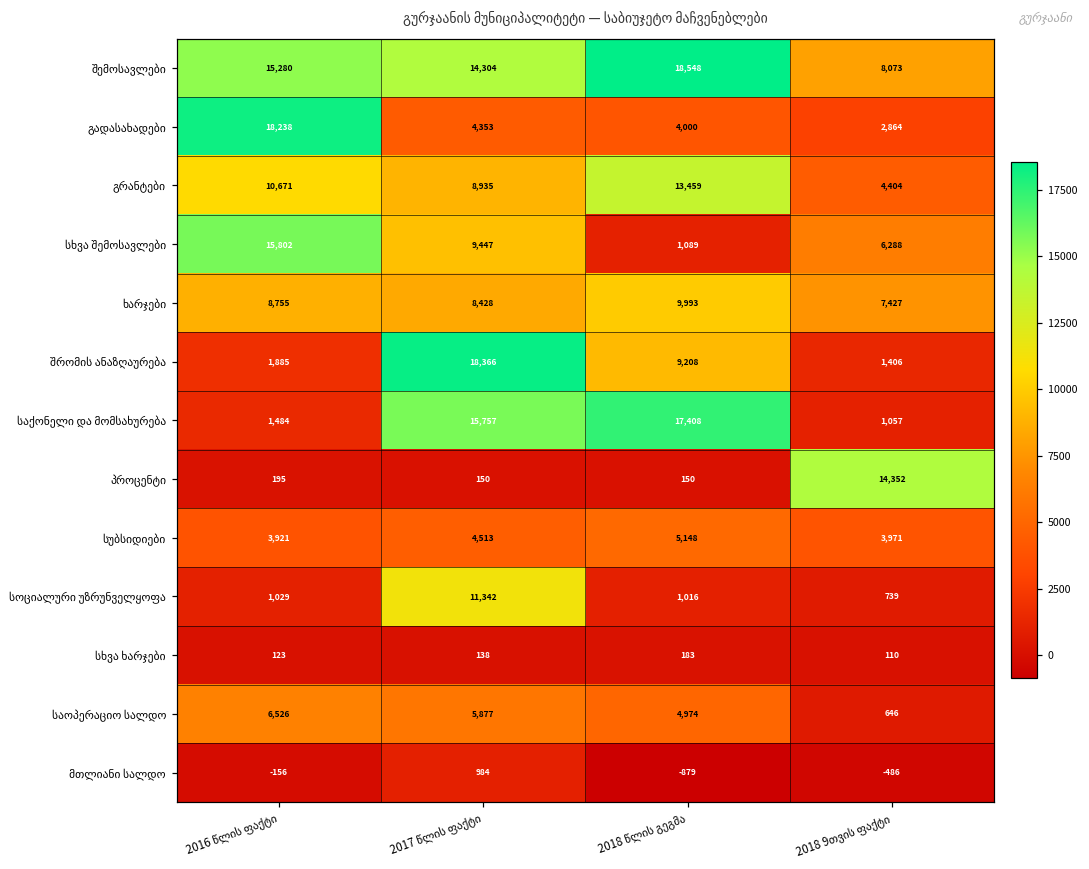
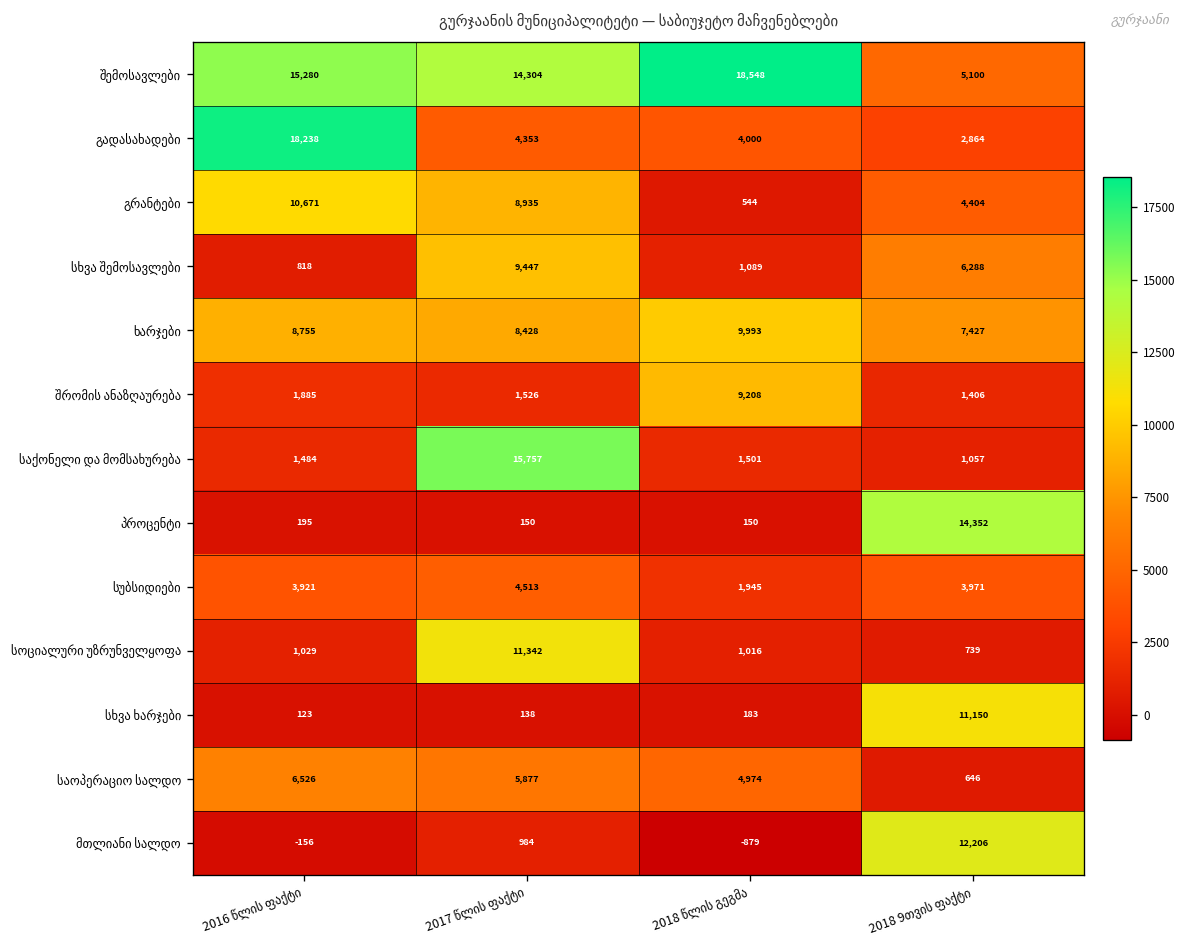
  {
    "შემოსავლები": {
      "2016 წლის ფაქტი": "15,280",
      "2017 წლის ფაქტი": "14,304",
      "2018 წლის გეგმა": "18,548",
-     "2018 9თვის ფაქტი": "8,073"
+     "2018 9თვის ფაქტი": "5,100"
    },
    "გადასახადები": {
      "2016 წლის ფაქტი": "18,238",
      "2017 წლის ფაქტი": "4,353",
      "2018 წლის გეგმა": "4,000",
      "2018 9თვის ფაქტი": "2,864"
    },
    "გრანტები": {
      "2016 წლის ფაქტი": "10,671",
      "2017 წლის ფაქტი": "8,935",
-     "2018 წლის გეგმა": "13,459",
+     "2018 წლის გეგმა": "544",
      "2018 9თვის ფაქტი": "4,404"
    },
    "სხვა შემოსავლები": {
-     "2016 წლის ფაქტი": "15,802",
+     "2016 წლის ფაქტი": "818",
      "2017 წლის ფაქტი": "9,447",
      "2018 წლის გეგმა": "1,089",
      "2018 9თვის ფაქტი": "6,288"
    },
    "ხარჯები": {
      "2016 წლის ფაქტი": "8,755",
      "2017 წლის ფაქტი": "8,428",
      "2018 წლის გეგმა": "9,993",
      "2018 9თვის ფაქტი": "7,427"
    },
    "შრომის ანაზღაურება": {
      "2016 წლის ფაქტი": "1,885",
-     "2017 წლის ფაქტი": "18,366",
+     "2017 წლის ფაქტი": "1,526",
      "2018 წლის გეგმა": "9,208",
      "2018 9თვის ფაქტი": "1,406"
    },
    "საქონელი და მომსახურება": {
      "2016 წლის ფაქტი": "1,484",
      "2017 წლის ფაქტი": "15,757",
-     "2018 წლის გეგმა": "17,408",
+     "2018 წლის გეგმა": "1,501",
      "2018 9თვის ფაქტი": "1,057"
    },
    "პროცენტი": {
      "2016 წლის ფაქტი": "195",
      "2017 წლის ფაქტი": "150",
      "2018 წლის გეგმა": "150",
      "2018 9თვის ფაქტი": "14,352"
    },
    "სუბსიდიები": {
      "2016 წლის ფაქტი": "3,921",
      "2017 წლის ფაქტი": "4,513",
-     "2018 წლის გეგმა": "5,148",
+     "2018 წლის გეგმა": "1,945",
      "2018 9თვის ფაქტი": "3,971"
    },
    "სოციალური უზრუნველყოფა": {
      "2016 წლის ფაქტი": "1,029",
      "2017 წლის ფაქტი": "11,342",
      "2018 წლის გეგმა": "1,016",
      "2018 9თვის ფაქტი": "739"
    },
    "სხვა ხარჯები": {
      "2016 წლის ფაქტი": "123",
      "2017 წლის ფაქტი": "138",
      "2018 წლის გეგმა": "183",
-     "2018 9თვის ფაქტი": "110"
+     "2018 9თვის ფაქტი": "11,150"
    },
    "საოპერაციო სალდო": {
      "2016 წლის ფაქტი": "6,526",
      "2017 წლის ფაქტი": "5,877",
      "2018 წლის გეგმა": "4,974",
      "2018 9თვის ფაქტი": "646"
    },
    "მთლიანი სალდო": {
      "2016 წლის ფაქტი": "-156",
      "2017 წლის ფაქტი": "984",
      "2018 წლის გეგმა": "-879",
-     "2018 9თვის ფაქტი": "-486"
+     "2018 9თვის ფაქტი": "12,206"
    }
  }
